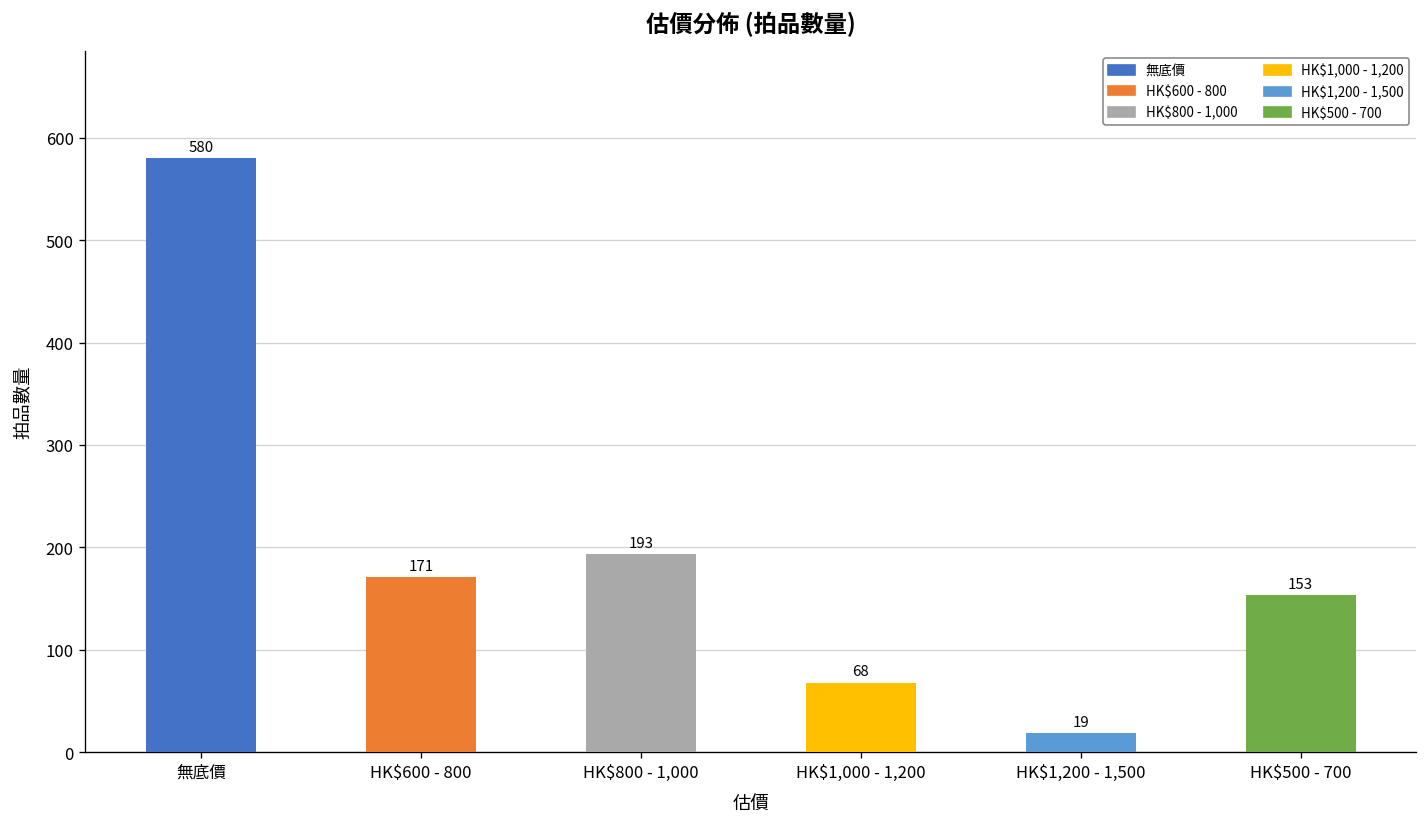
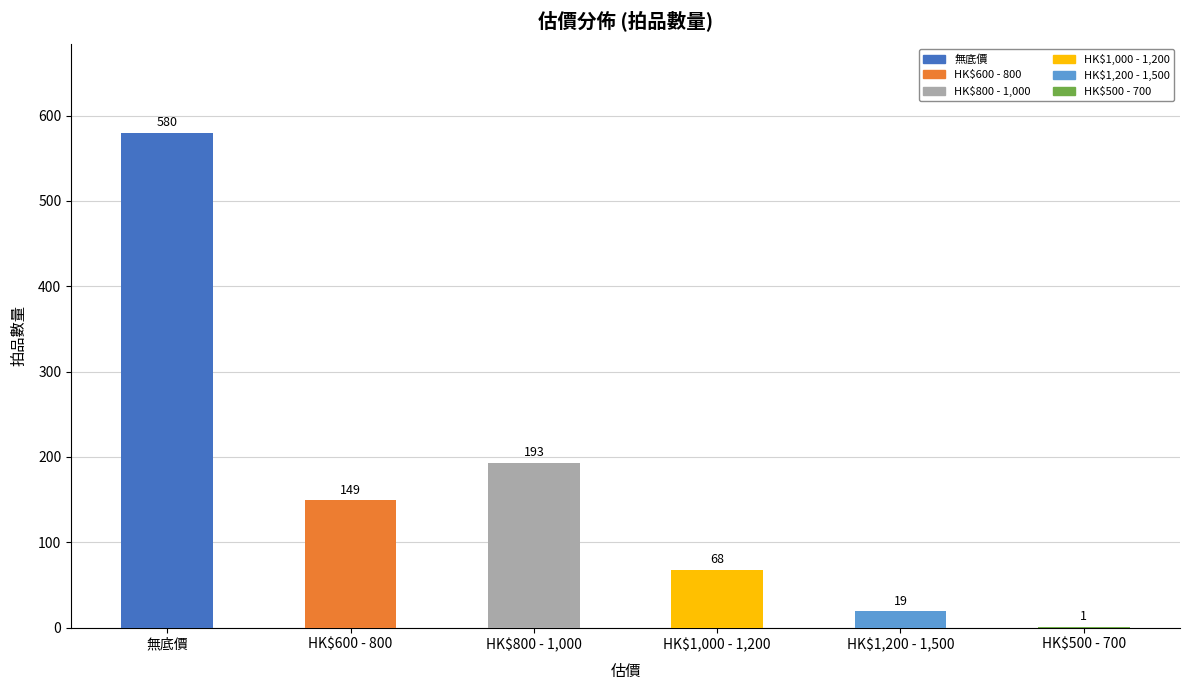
  {
    "無底價": 580,
-   "HK$600 - 800": 171,
+   "HK$600 - 800": 149,
    "HK$800 - 1,000": 193,
    "HK$1,000 - 1,200": 68,
    "HK$1,200 - 1,500": 19,
-   "HK$500 - 700": 153
+   "HK$500 - 700": 1
  }
